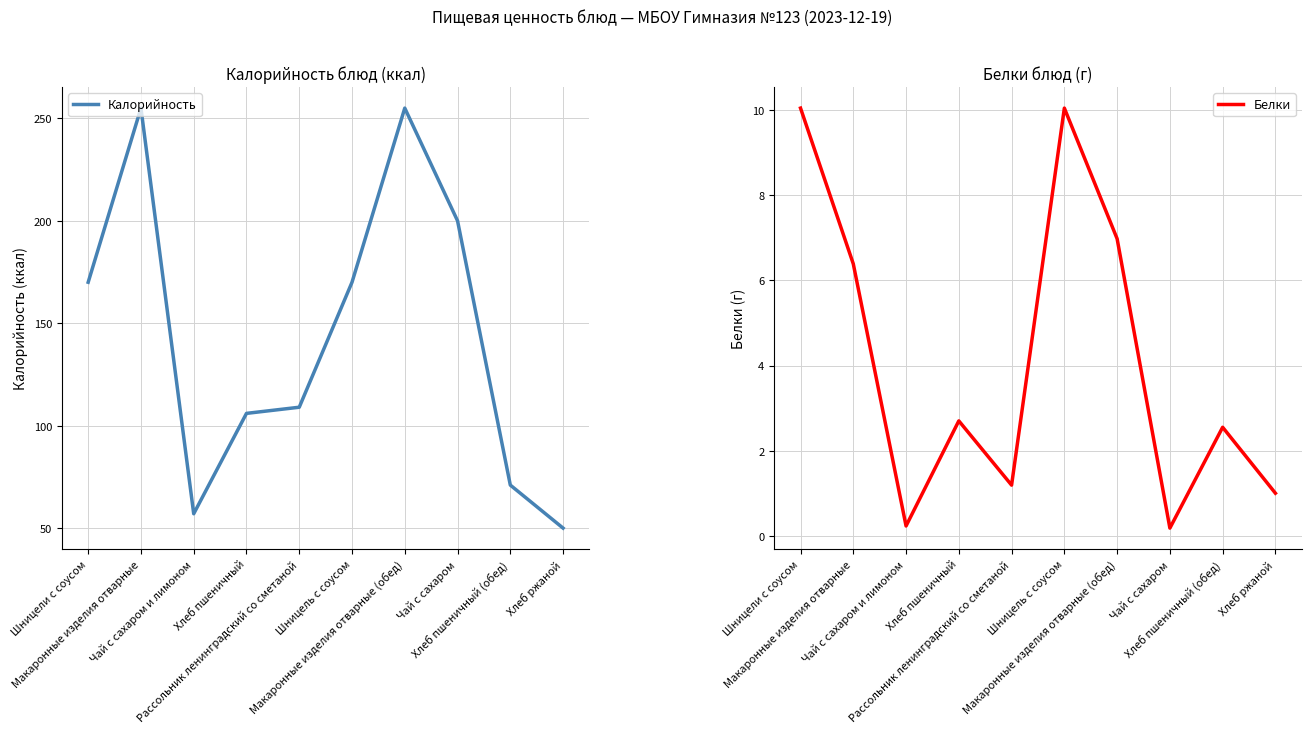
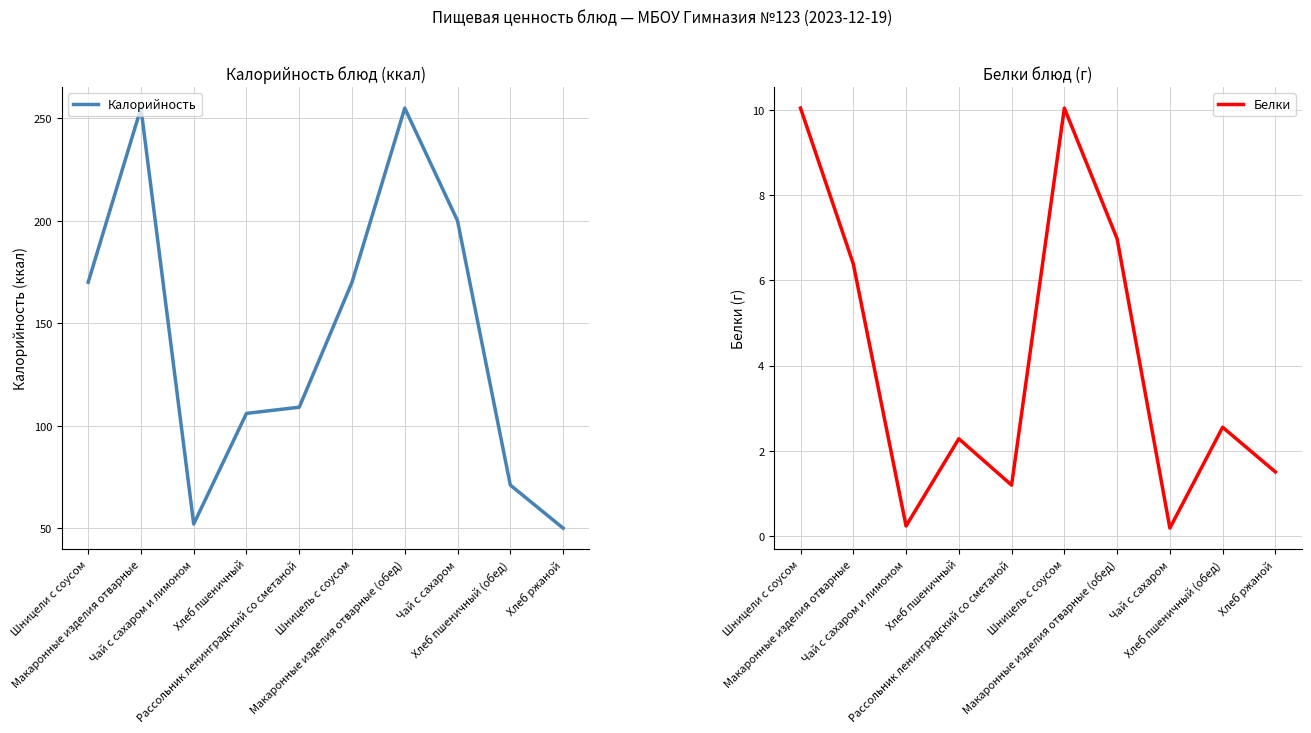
  {
    "Калорийность блюд (ккал)": {
      "Шницели с соусом": 170,
-     "Чай с сахаром и лимоном": 57,
+     "Чай с сахаром и лимоном": 52,
      "Хлеб пшеничный": 106,
      "Рассольник ленинградский со сметаной": 109,
      "Шницель с соусом": 170,
      "Макаронные изделия отварные (обед)": 255,
      "Чай с сахаром": 200,
      "Хлеб пшеничный (обед)": 71,
      "Хлеб ржаной": 50
    },
    "Белки блюд (г)": {
      "Шницели с соусом": 10.1,
      "Макаронные изделия отварные": 6.4,
      "Чай с сахаром и лимоном": 0.2,
-     "Хлеб пшеничный": 2.7,
+     "Хлеб пшеничный": 2.3,
      "Рассольник ленинградский со сметаной": 1.2,
      "Шницель с соусом": 10.1,
      "Макаронные изделия отварные (обед)": 7.0,
      "Чай с сахаром": 0.2,
      "Хлеб пшеничный (обед)": 2.6,
-     "Хлеб ржаной": 1.0
+     "Хлеб ржаной": 1.5
    }
  }
